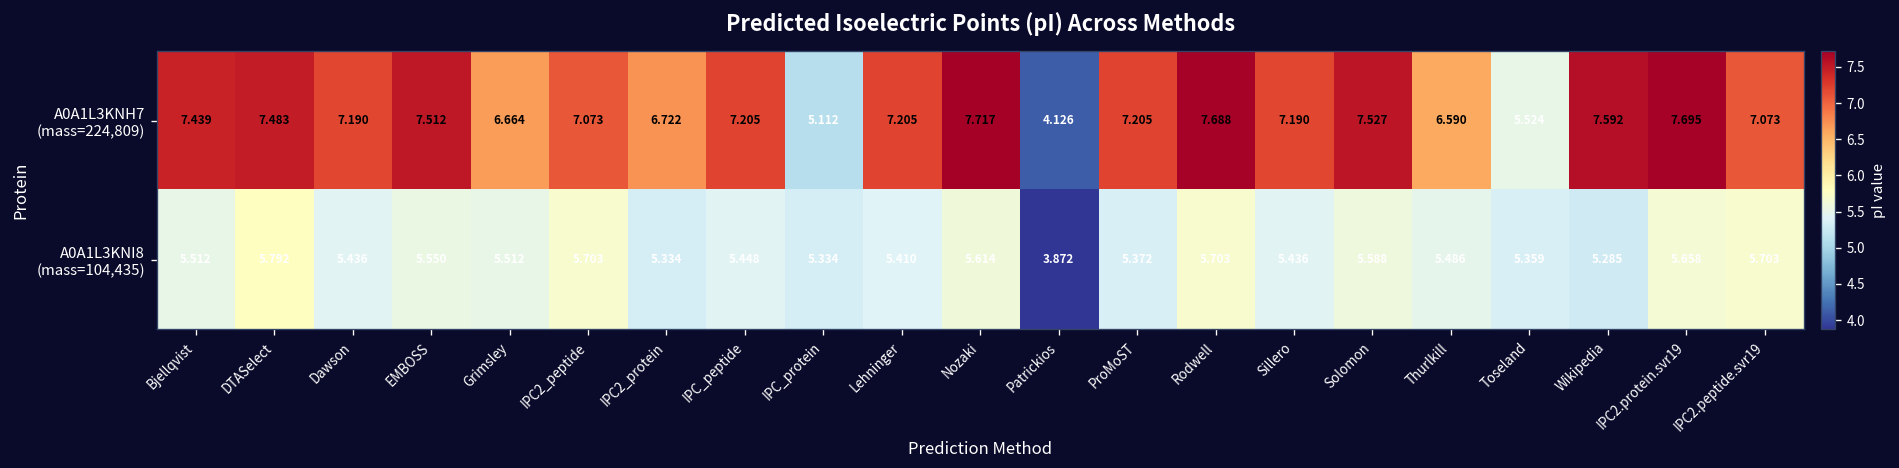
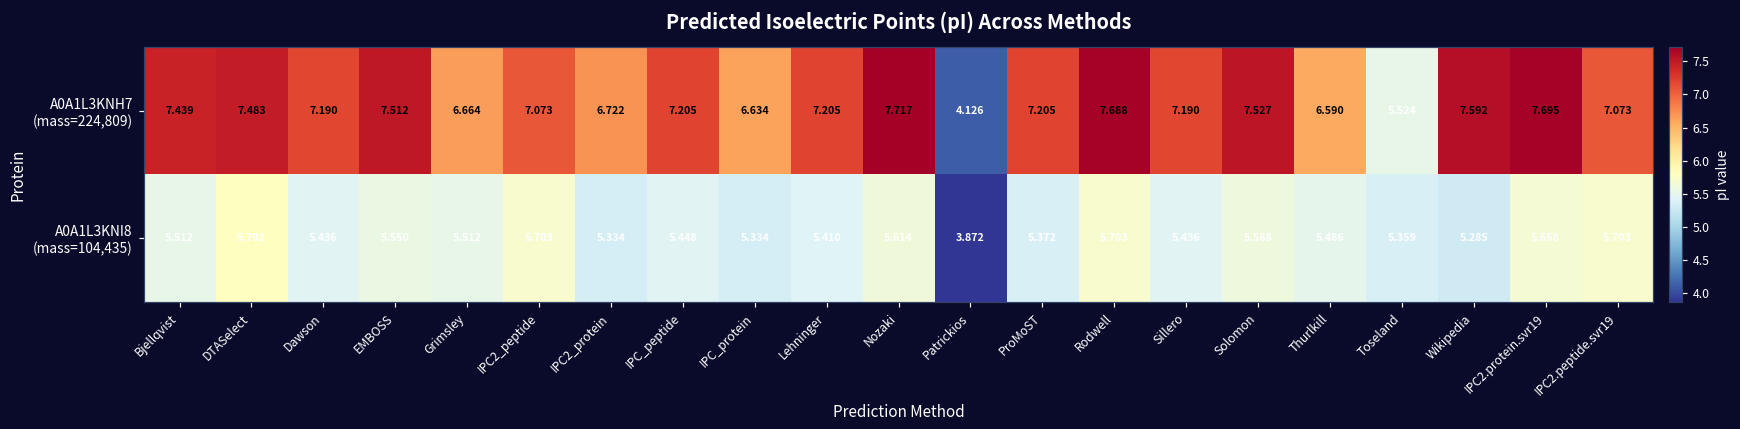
  {
    "A0A1L3KNH7 (mass=224,809)": {
      "Bjellqvist": 7.439,
      "DTASelect": 7.483,
      "Dawson": 7.190,
      "EMBOSS": 7.512,
      "Grimsley": 6.664,
      "IPC2_peptide": 7.073,
      "IPC2_protein": 6.722,
      "IPC_peptide": 7.205,
-     "IPC_protein": 5.112,
+     "IPC_protein": 6.634,
      "Lehninger": 7.205,
      "Nozaki": 7.717,
      "Patrickios": 4.126,
      "ProMoST": 7.205,
      "Rodwell": 7.688,
      "Sillero": 7.190,
      "Solomon": 7.527,
      "Thurlkill": 6.590,
      "Wikipedia": 7.592,
      "IPC2.protein.svr19": 7.695,
      "IPC2.peptide.svr19": 7.073
    },
    "A0A1L3KNI8 (mass=104,435)": {
      "DTASelect": 5.792,
      "IPC2_peptide": 5.703,
      "Patrickios": 3.872,
      "Rodwell": 5.703,
      "Wikipedia": 5.285,
      "IPC2.peptide.svr19": 5.703
    }
  }
